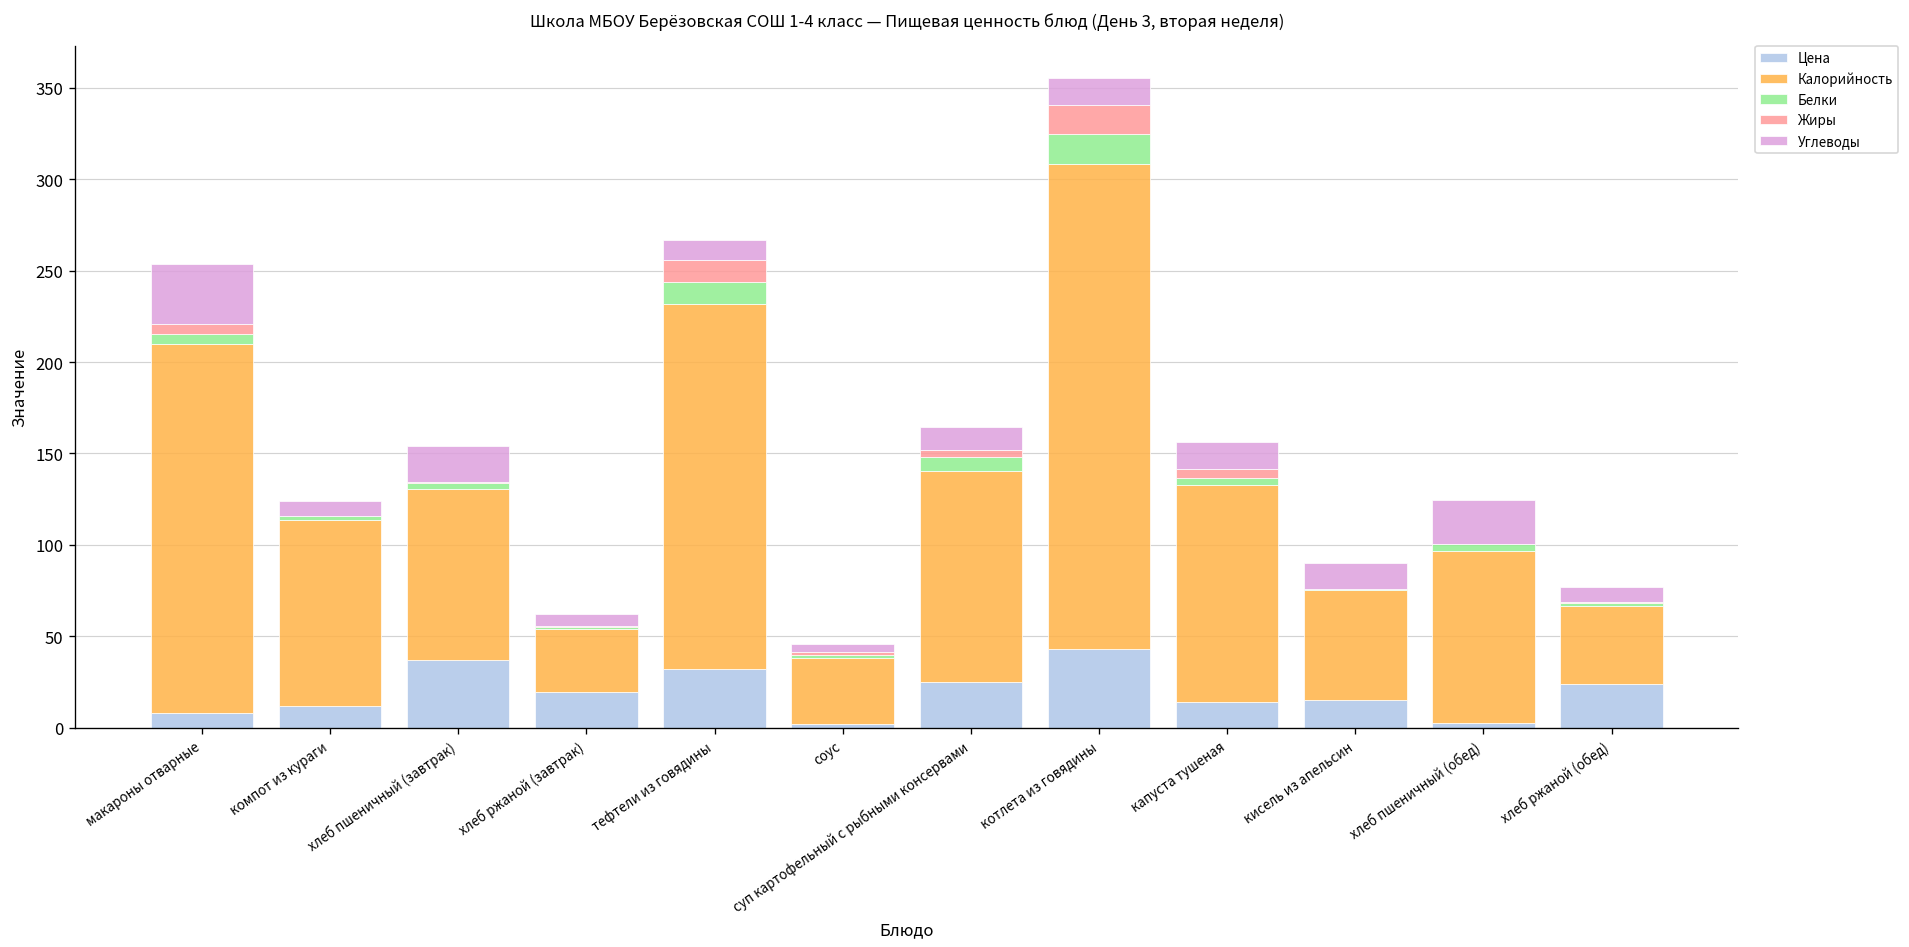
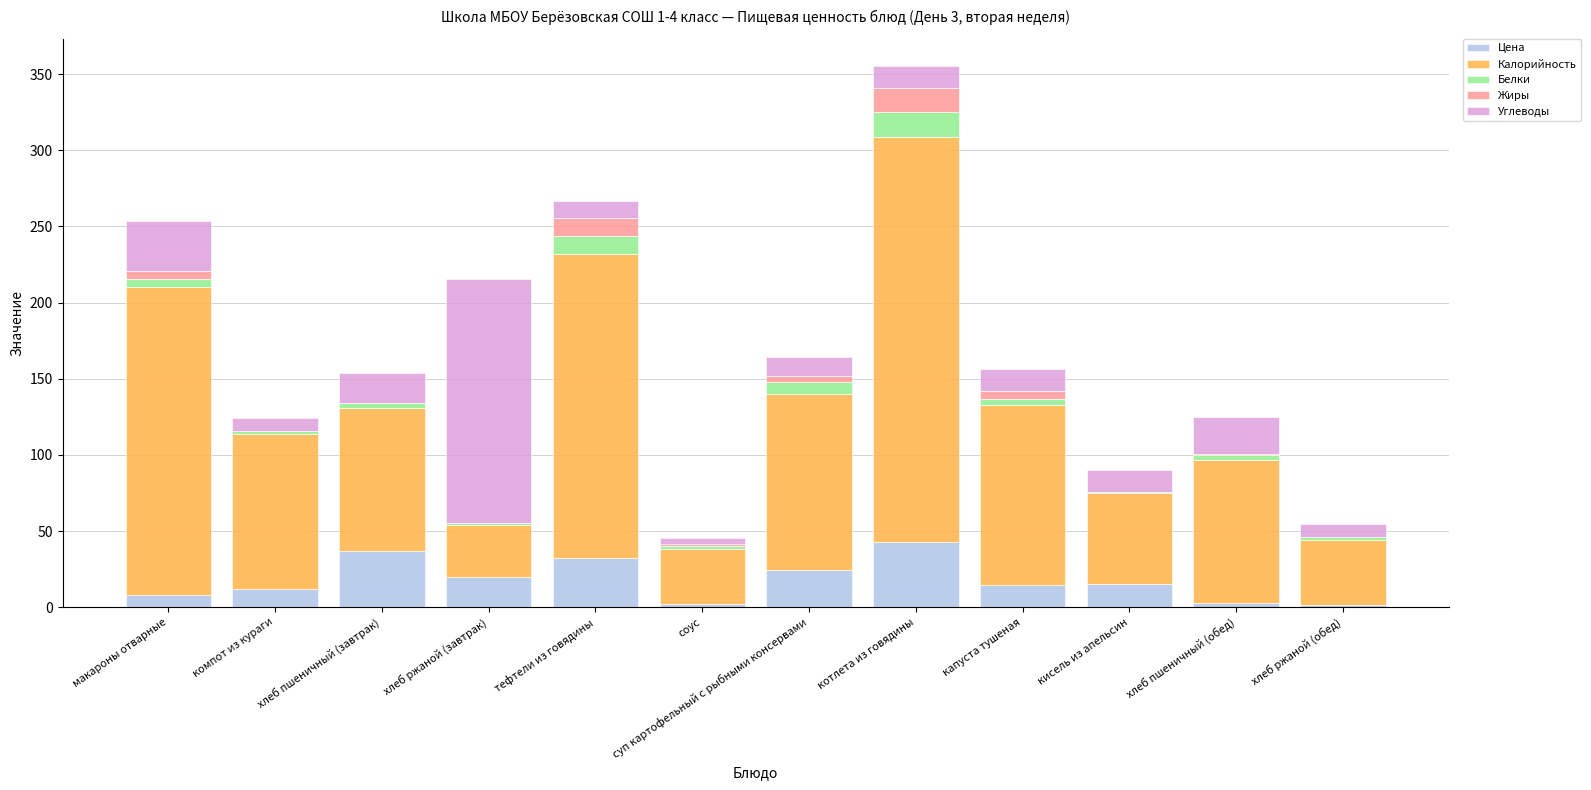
  {
    "Цена": {
      "макароны отварные": 8,
      "компот из кураги": 12,
      "хлеб пшеничный (завтрак)": 37,
      "хлеб ржаной (завтрак)": 20,
      "тефтели из говядины": 32,
      "соус": 2,
      "суп картофельный с рыбными консервами": 25,
      "котлета из говядины": 43,
      "капуста тушеная": 14,
      "кисель из апельсин": 15,
      "хлеб пшеничный (обед)": 3,
-     "хлеб ржаной (обед)": 24
+     "хлеб ржаной (обед)": 2
    },
    "Калорийность": {
      "макароны отварные": 202,
      "компот из кураги": 102,
      "хлеб пшеничный (завтрак)": 94,
      "хлеб ржаной (завтрак)": 34,
      "тефтели из говядины": 200,
      "соус": 37,
      "суп картофельный с рыбными консервами": 116,
      "котлета из говядины": 266,
      "капуста тушеная": 119,
      "кисель из апельсин": 60,
      "хлеб пшеничный (обед)": 94,
      "хлеб ржаной (обед)": 43
    },
    "Белки": {
      "макароны отварные": 5,
      "компот из кураги": 2,
      "хлеб пшеничный (завтрак)": 3,
      "тефтели из говядины": 12,
      "суп картофельный с рыбными консервами": 8,
      "котлета из говядины": 16,
      "капуста тушеная": 4,
      "хлеб пшеничный (обед)": 4,
      "хлеб ржаной (обед)": 2
    },
    "Жиры": {
      "макароны отварные": 6,
      "тефтели из говядины": 12,
      "суп картофельный с рыбными консервами": 4,
      "котлета из говядины": 16,
      "капуста тушеная": 5
    },
    "Углеводы": {
      "макароны отварные": 33,
      "компот из кураги": 9,
      "хлеб пшеничный (завтрак)": 20,
-     "хлеб ржаной (завтрак)": 7,
+     "хлеб ржаной (завтрак)": 160,
      "тефтели из говядины": 11,
      "соус": 4,
      "суп картофельный с рыбными консервами": 12,
      "котлета из говядины": 15,
      "капуста тушеная": 15,
      "кисель из апельсин": 14,
      "хлеб пшеничный (обед)": 24,
      "хлеб ржаной (обед)": 8
    }
  }
